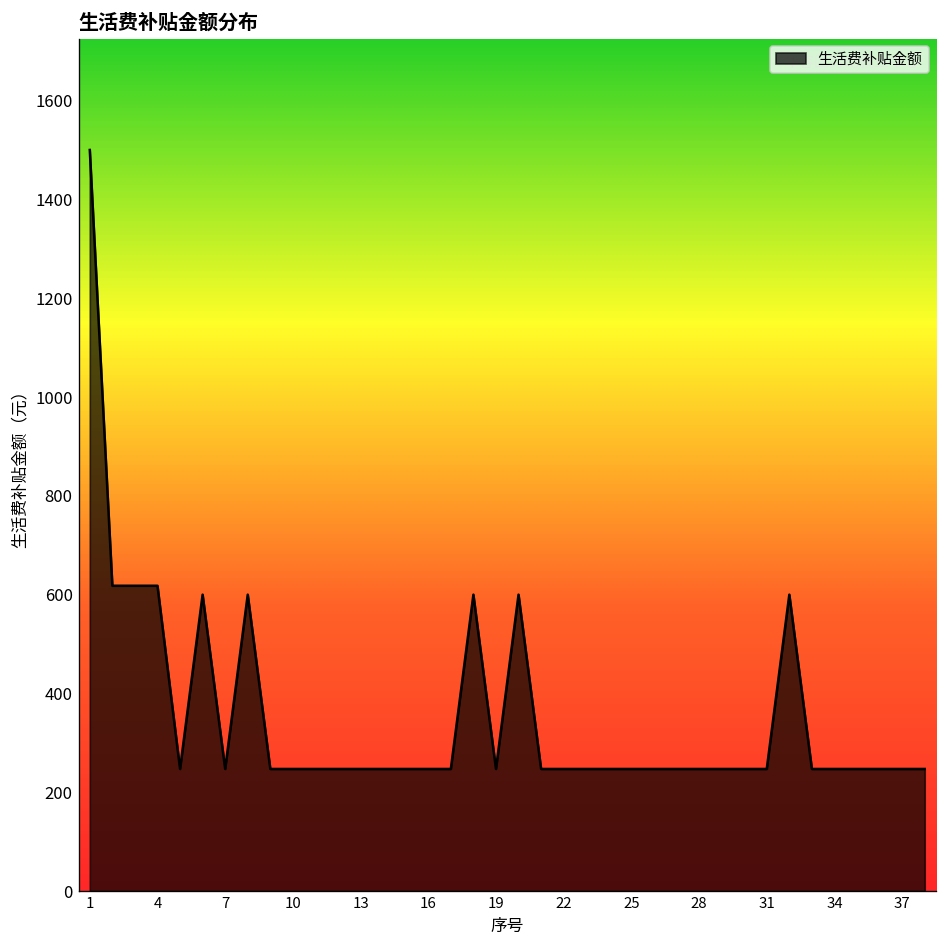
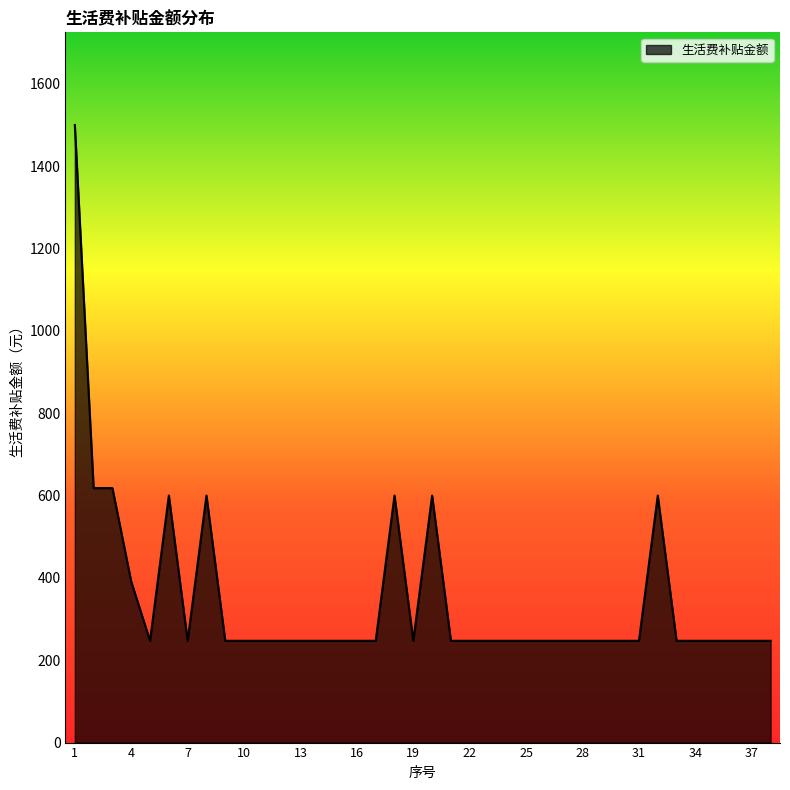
  {
    "1": 1500,
-   "4": 620,
+   "4": 390,
    "7": 250,
    "10": 250,
    "13": 250,
    "16": 250,
    "19": 250,
    "22": 250,
    "25": 250,
    "28": 250,
    "31": 250,
    "34": 250,
    "37": 250
  }
